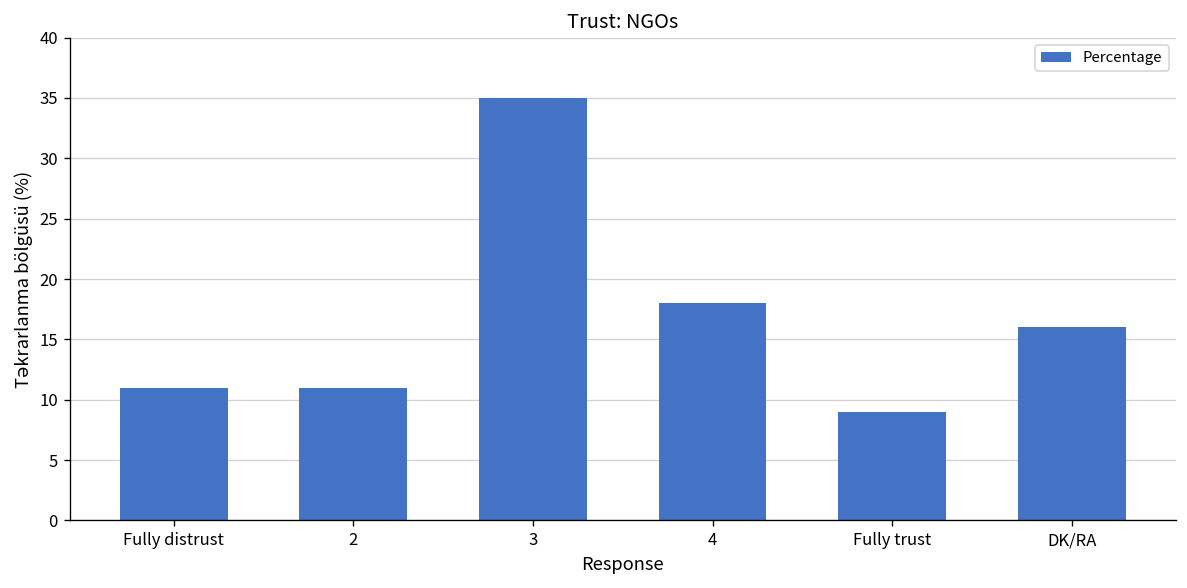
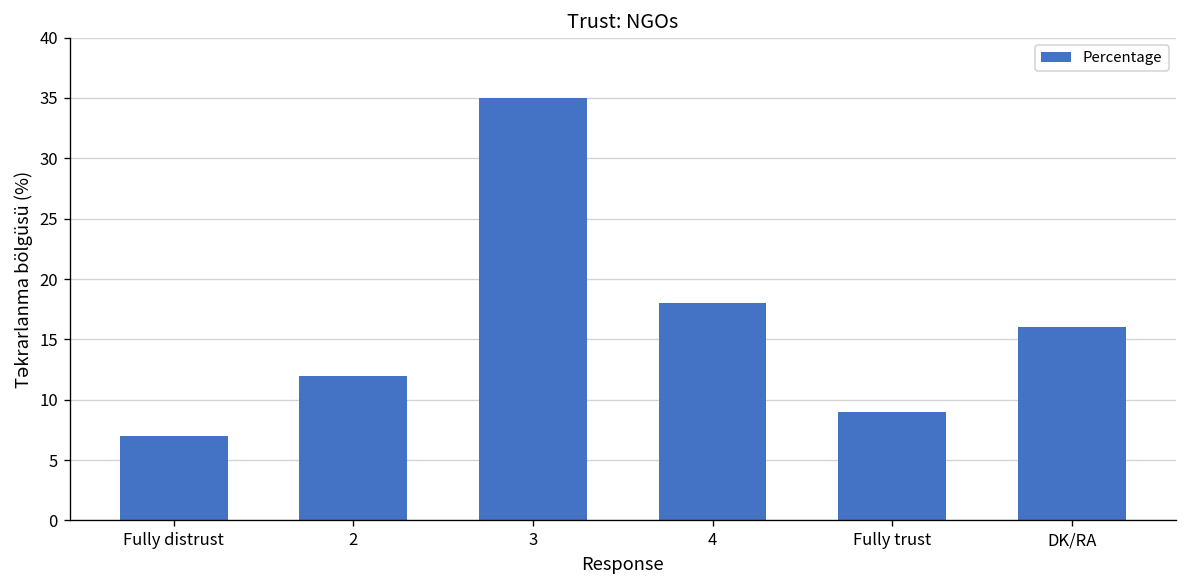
  {
-   "Fully distrust": 11,
-   "2": 11,
+   "Fully distrust": 7,
+   "2": 12,
    "3": 35,
    "4": 18,
    "Fully trust": 9,
    "DK/RA": 16
  }
